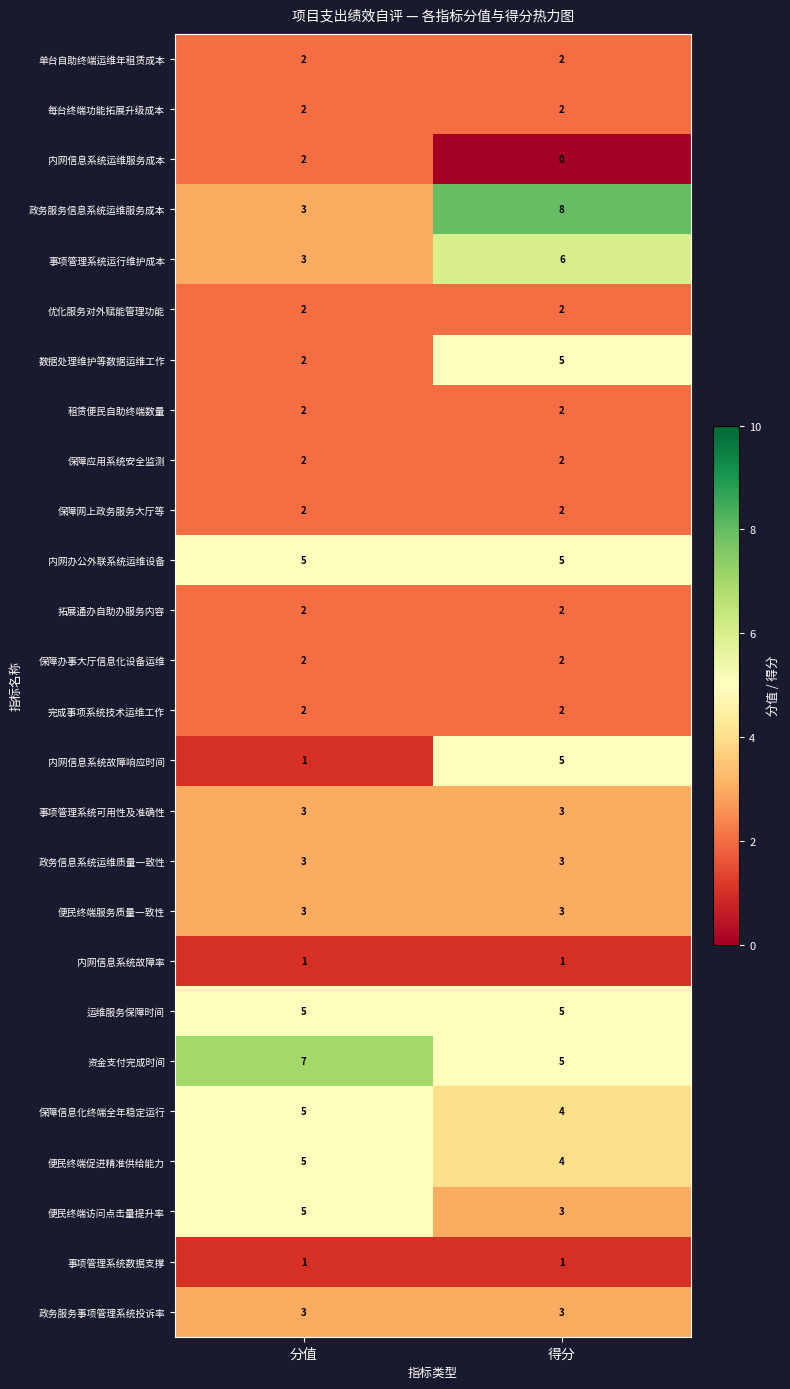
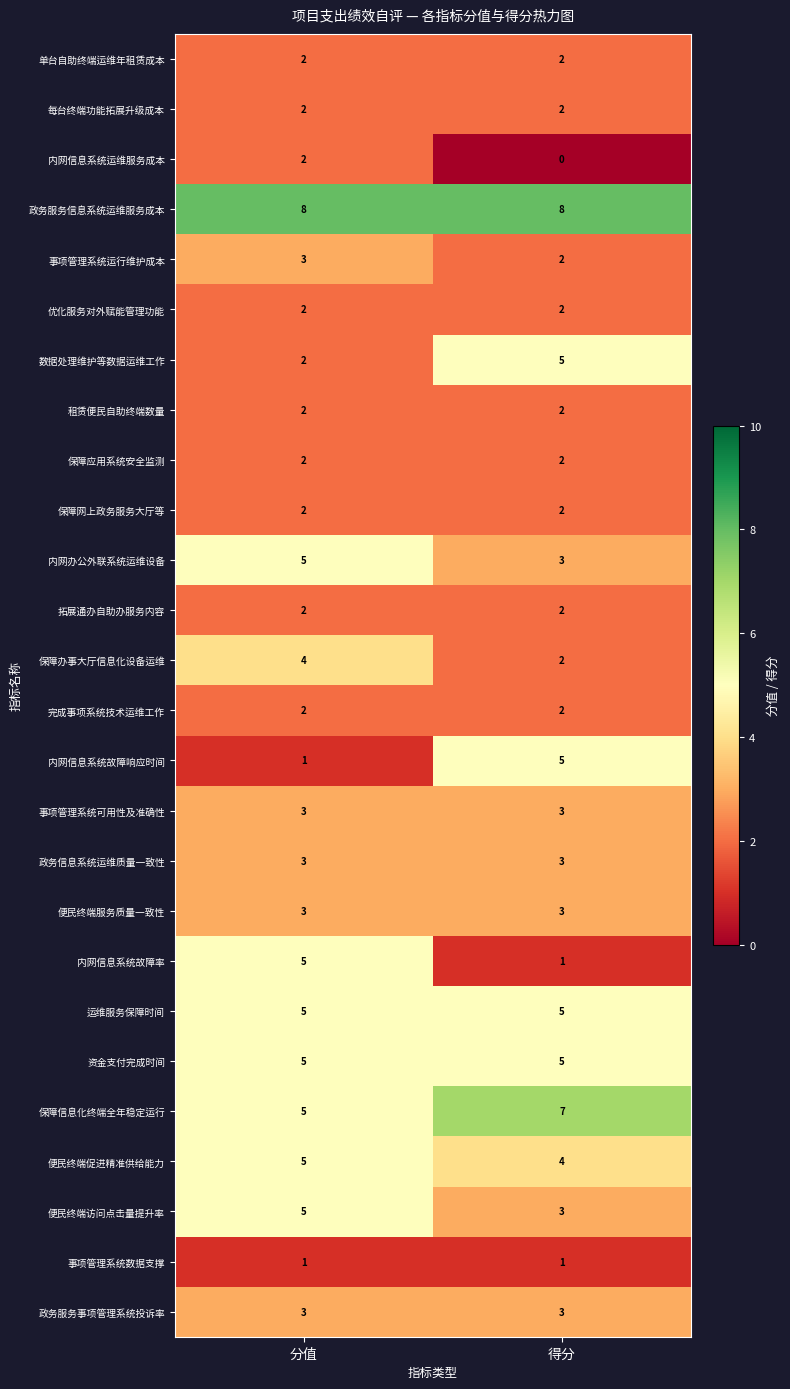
  {
    "单台自助终端运维年租赁成本": {
      "分值": 2,
      "得分": 2
    },
    "每台终端功能拓展升级成本": {
      "分值": 2,
      "得分": 2
    },
    "内网信息系统运维服务成本": {
      "分值": 2,
      "得分": 0
    },
    "政务服务信息系统运维服务成本": {
-     "分值": 3,
+     "分值": 8,
      "得分": 8
    },
    "事项管理系统运行维护成本": {
      "分值": 3,
-     "得分": 6
+     "得分": 2
    },
    "优化服务对外赋能管理功能": {
      "分值": 2,
      "得分": 2
    },
    "数据处理维护等数据运维工作": {
      "分值": 2,
      "得分": 5
    },
    "租赁便民自助终端数量": {
      "分值": 2,
      "得分": 2
    },
    "保障应用系统安全监测": {
      "分值": 2,
      "得分": 2
    },
    "保障网上政务服务大厅等": {
      "分值": 2,
      "得分": 2
    },
    "内网办公外联系统运维设备": {
      "分值": 5,
-     "得分": 5
+     "得分": 3
    },
    "拓展通办自助办服务内容": {
      "分值": 2,
      "得分": 2
    },
    "保障办事大厅信息化设备运维": {
-     "分值": 2,
+     "分值": 4,
      "得分": 2
    },
    "完成事项系统技术运维工作": {
      "分值": 2,
      "得分": 2
    },
    "内网信息系统故障响应时间": {
      "分值": 1,
      "得分": 5
    },
    "事项管理系统可用性及准确性": {
      "分值": 3,
      "得分": 3
    },
    "政务信息系统运维质量一致性": {
      "分值": 3,
      "得分": 3
    },
    "便民终端服务质量一致性": {
      "分值": 3,
      "得分": 3
    },
    "内网信息系统故障率": {
-     "分值": 1,
+     "分值": 5,
      "得分": 1
    },
    "运维服务保障时间": {
      "分值": 5,
      "得分": 5
    },
    "资金支付完成时间": {
-     "分值": 7,
+     "分值": 5,
      "得分": 5
    },
    "保障信息化终端全年稳定运行": {
      "分值": 5,
-     "得分": 4
+     "得分": 7
    },
    "便民终端促进精准供给能力": {
      "分值": 5,
      "得分": 4
    },
    "便民终端访问点击量提升率": {
      "分值": 5,
      "得分": 3
    },
    "事项管理系统数据支撑": {
      "分值": 1,
      "得分": 1
    },
    "政务服务事项管理系统投诉率": {
      "分值": 3,
      "得分": 3
    }
  }
